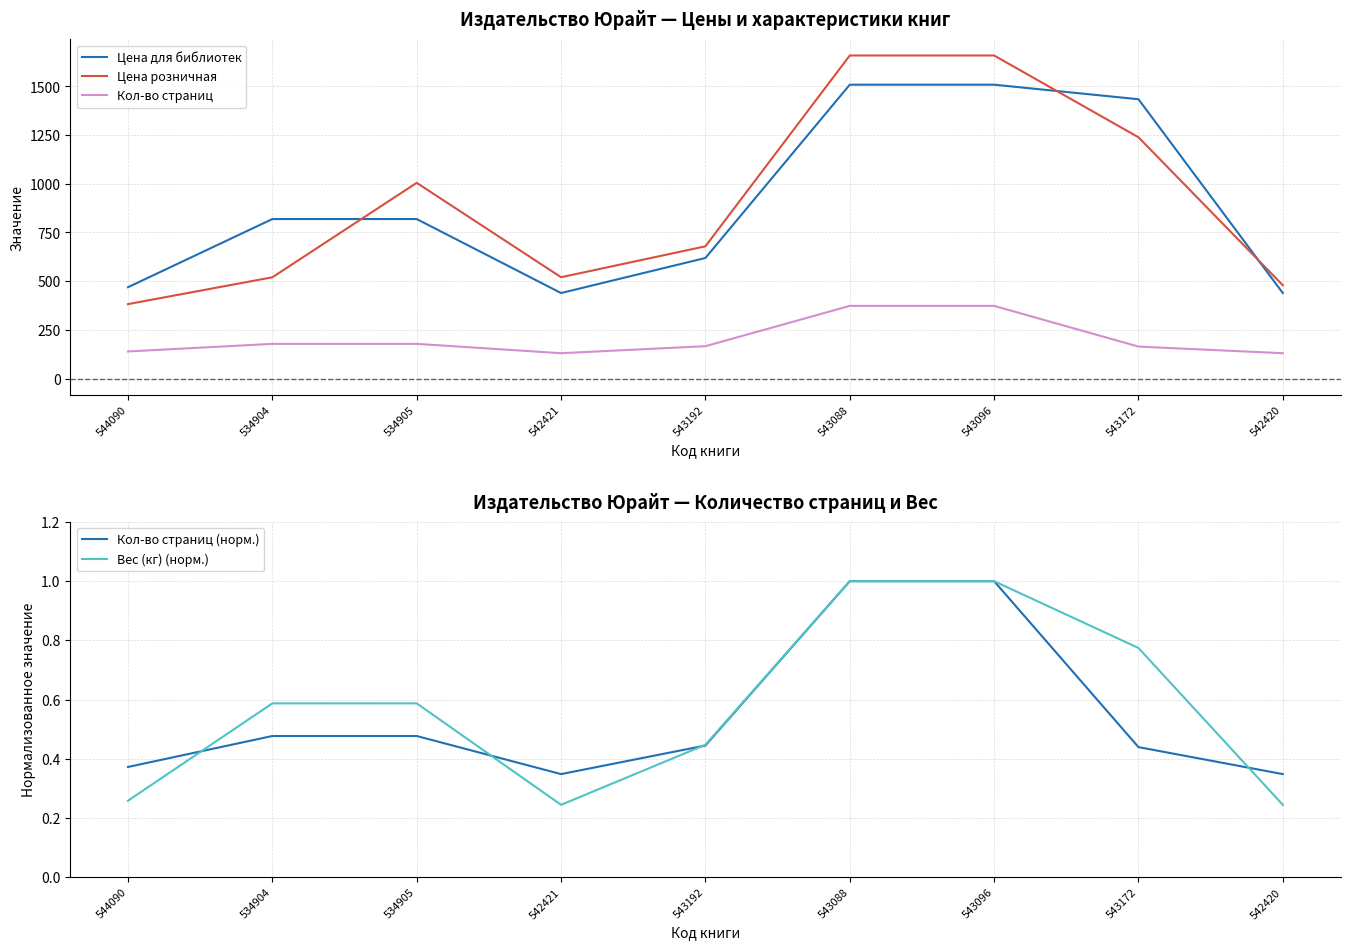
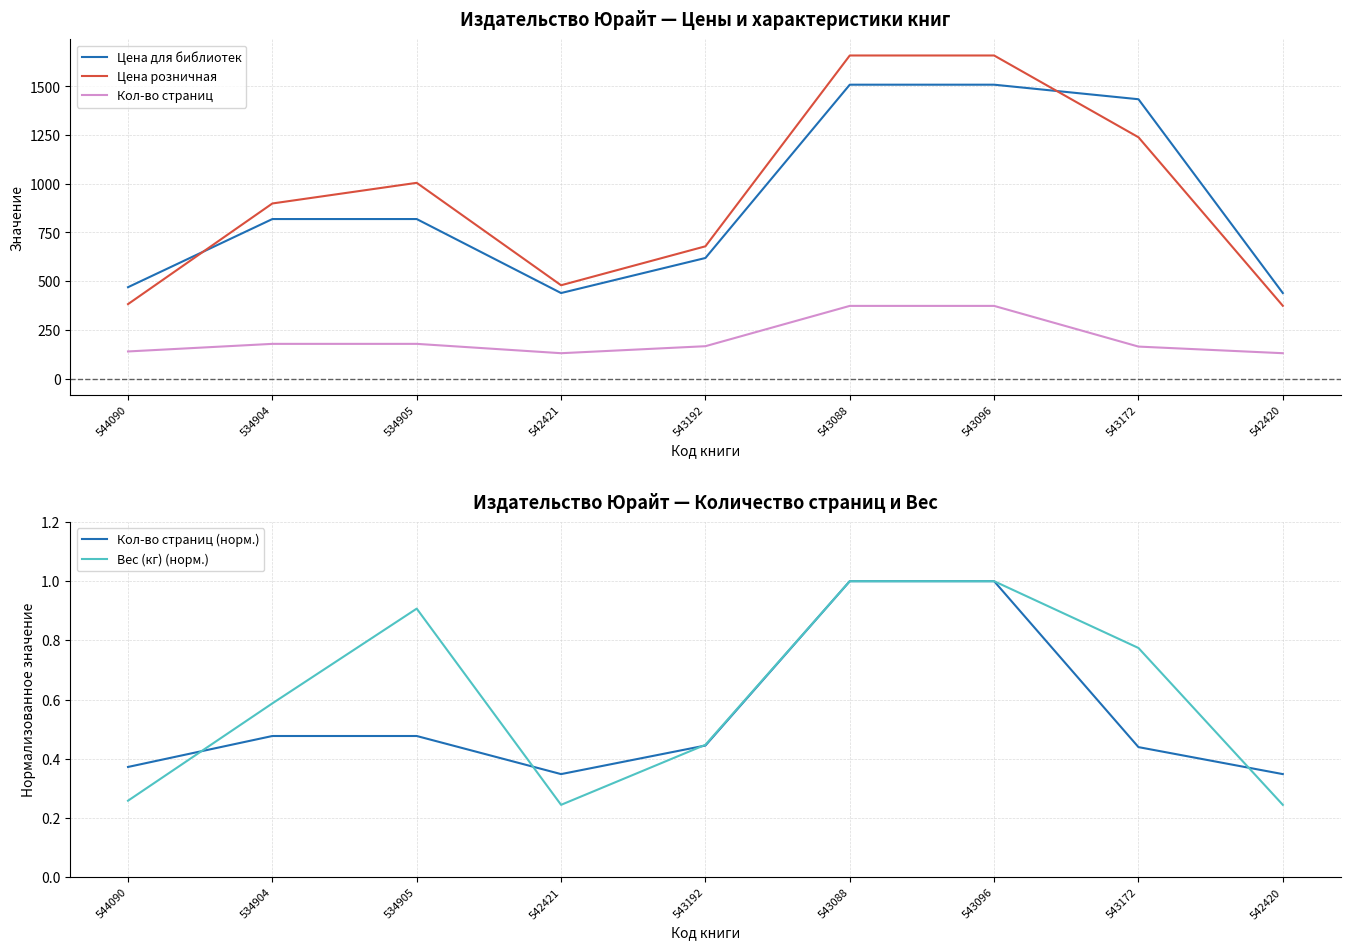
  {
    "Издательство Юрайт — Цены и характеристики книг": {
      "Цена для библиотек": {
        "544090": 470,
        "534904": 820,
        "534905": 820,
        "542421": 440,
        "543192": 620,
        "543088": 1510,
        "543096": 1510,
        "543172": 1430,
        "542420": 440
      },
      "Цена розничная": {
        "544090": 380,
-       "534904": 520,
+       "534904": 900,
        "534905": 1010,
-       "542421": 520,
+       "542421": 480,
        "543192": 680,
        "543088": 1660,
        "543096": 1660,
        "543172": 1240,
-       "542420": 480
+       "542420": 370
      },
      "Кол-во страниц": {
        "544090": 140,
        "534904": 180,
        "534905": 180,
        "542421": 130,
        "543192": 170,
        "543088": 370,
        "543096": 370,
        "543172": 160,
        "542420": 130
      }
    },
    "Издательство Юрайт — Количество страниц и Вес": {
      "Кол-во страниц (норм.)": {
        "544090": 0.37,
        "534904": 0.48,
        "534905": 0.48,
        "542421": 0.35,
        "543172": 0.44,
        "542420": 0.35
      },
      "Вес (кг) (норм.)": {
        "544090": 0.26,
        "534904": 0.59,
-       "534905": 0.59,
+       "534905": 0.91,
        "542421": 0.24,
        "543172": 0.77,
        "542420": 0.24
      }
    }
  }
